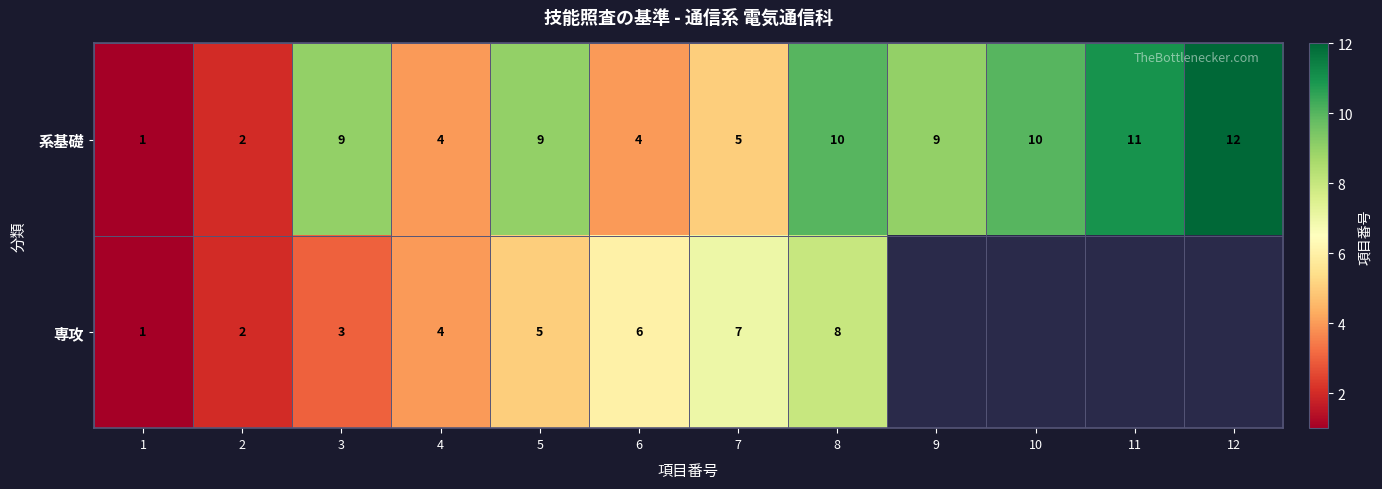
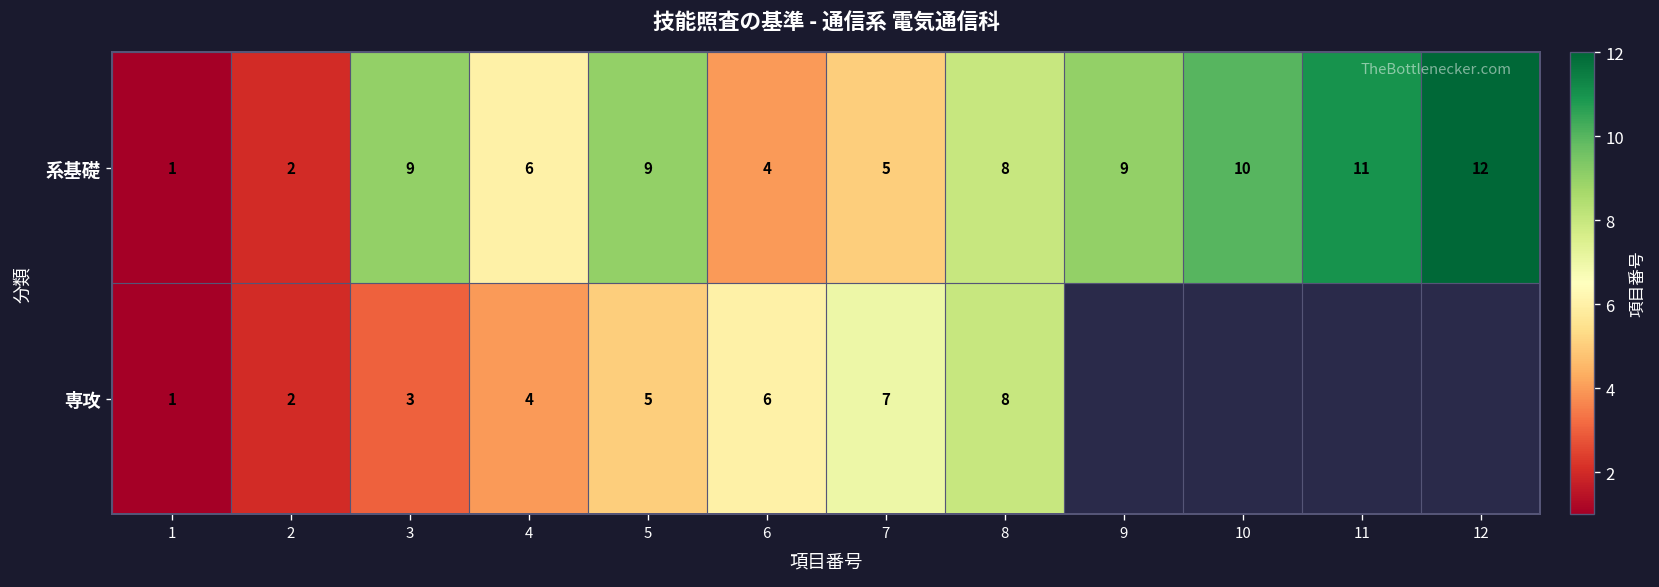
  {
    "系基礎": {
      "1": 1,
      "2": 2,
      "3": 9,
-     "4": 4,
+     "4": 6,
      "5": 9,
      "6": 4,
      "7": 5,
-     "8": 10,
+     "8": 8,
      "9": 9,
      "10": 10,
      "11": 11
    },
    "専攻": {
      "1": 1,
      "2": 2,
      "3": 3,
      "4": 4,
      "5": 5,
      "6": 6,
      "7": 7,
      "8": 8
    }
  }
